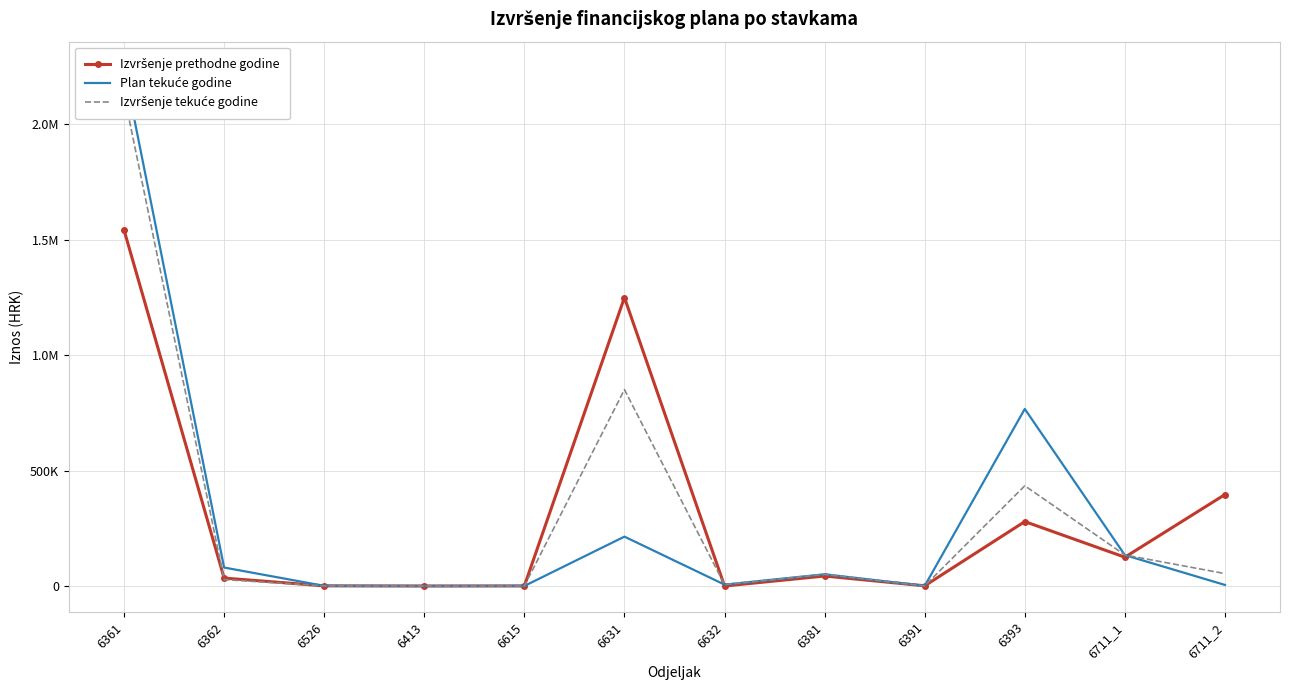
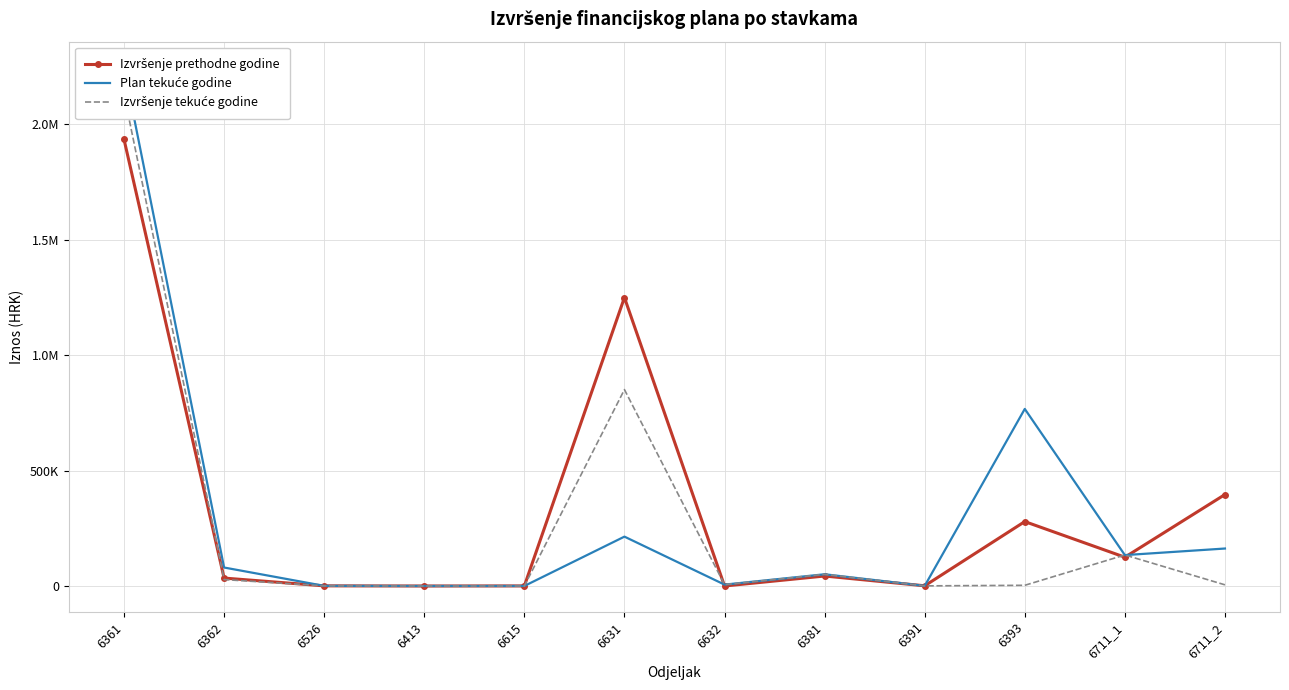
  {
    "Izvršenje prethodne godine": {
-     "6361": 1540000,
+     "6361": 1930000,
      "6631": 1250000,
      "6393": 280000,
      "6711_2": 400000
    },
    "Plan tekuće godine": {
      "6362": 80000,
      "6631": 210000,
      "6393": 770000,
-     "6711_2": 0
+     "6711_2": 160000
    },
    "Izvršenje tekuće godine": {
      "6631": 850000,
-     "6393": 430000,
-     "6711_2": 50000
+     "6393": 0,
+     "6711_2": 10000
    }
  }
